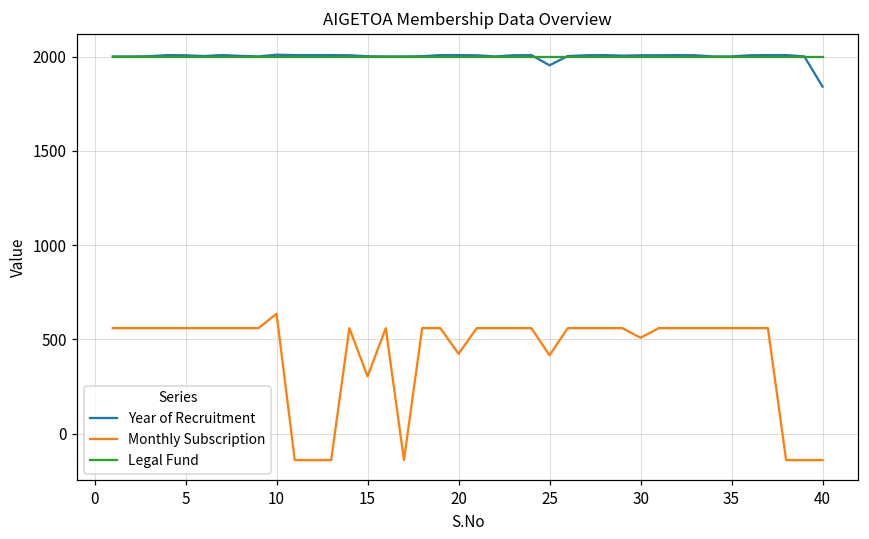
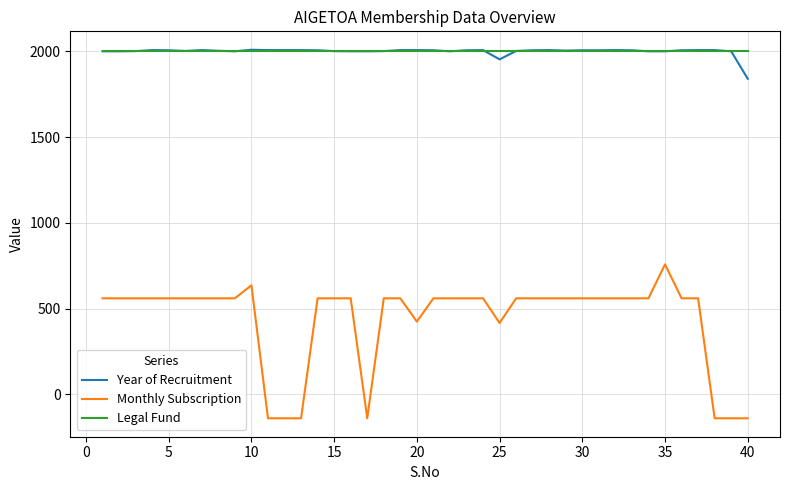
  {
    "Year of Recruitment": {
      "25": 1950,
      "40": 1840
    },
    "Monthly Subscription": {
      "5": 560,
      "10": 640,
-     "15": 300,
+     "15": 560,
      "20": 420,
      "25": 420,
-     "30": 510,
-     "35": 560,
+     "30": 560,
+     "35": 760,
      "40": -140
    },
    "Legal Fund": {
      "25": 2000,
      "40": 2000
    }
  }
